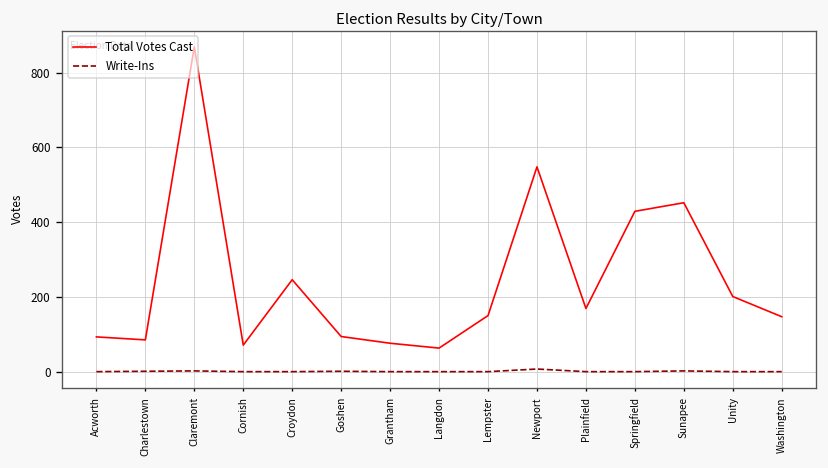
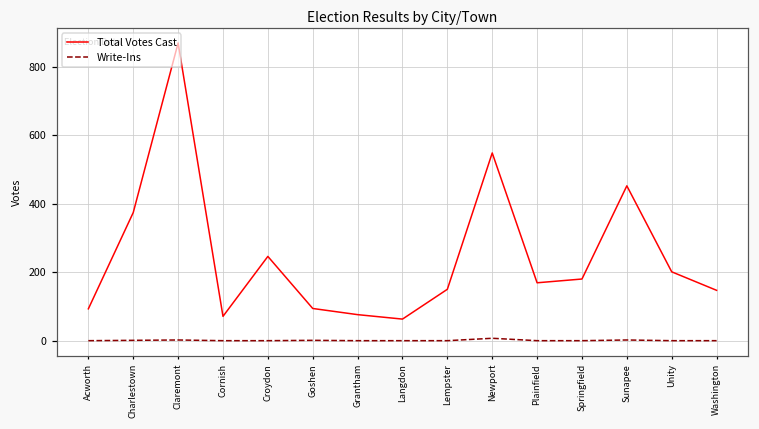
  {
    "Total Votes Cast": {
      "Acworth": 90,
-     "Charlestown": 90,
+     "Charlestown": 370,
      "Cornish": 70,
      "Croydon": 250,
      "Goshen": 90,
      "Grantham": 80,
      "Langdon": 60,
      "Lempster": 150,
      "Newport": 550,
      "Plainfield": 170,
-     "Springfield": 430,
+     "Springfield": 180,
      "Sunapee": 450,
      "Unity": 200,
      "Washington": 150
    },
    "Write-Ins": {
      "Acworth": 0,
      "Charlestown": 0,
      "Claremont": 0,
      "Cornish": 0,
      "Croydon": 0,
      "Goshen": 0,
      "Grantham": 0,
      "Langdon": 0,
      "Lempster": 0,
      "Newport": 10,
      "Plainfield": 0,
      "Springfield": 0,
      "Sunapee": 0,
      "Unity": 0,
      "Washington": 0
    }
  }
